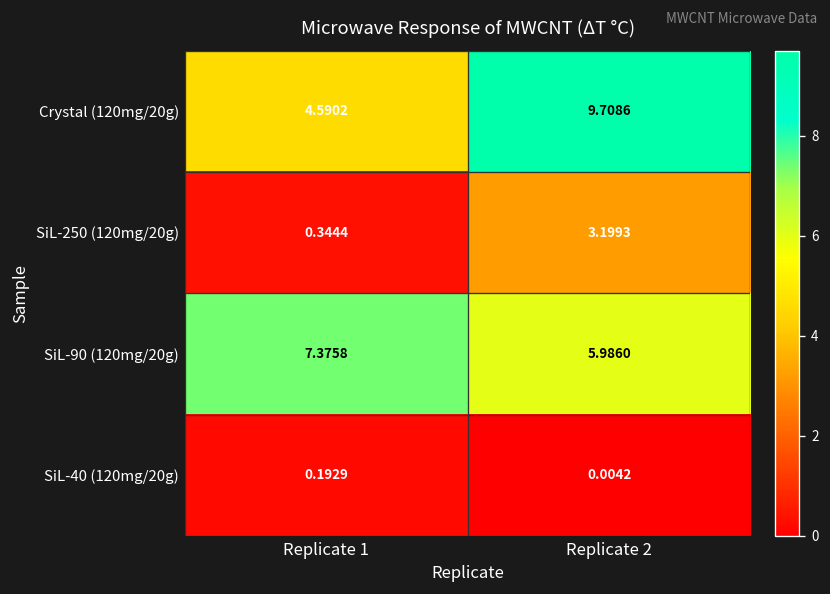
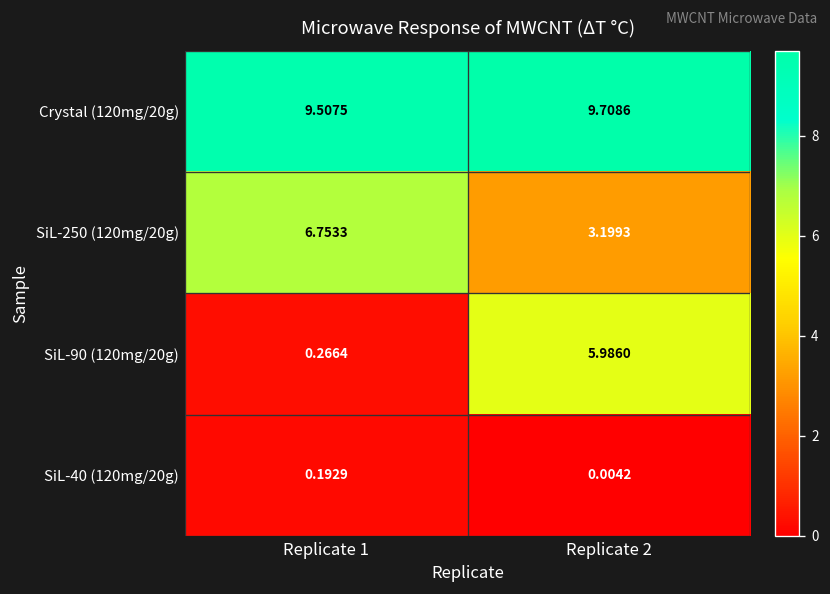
  {
    "Crystal (120mg/20g)": {
-     "Replicate 1": 4.5902,
+     "Replicate 1": 9.5075,
      "Replicate 2": 9.7086
    },
    "SiL-250 (120mg/20g)": {
-     "Replicate 1": 0.3444,
+     "Replicate 1": 6.7533,
      "Replicate 2": 3.1993
    },
    "SiL-90 (120mg/20g)": {
-     "Replicate 1": 7.3758,
+     "Replicate 1": 0.2664,
      "Replicate 2": 5.9860
    },
    "SiL-40 (120mg/20g)": {
      "Replicate 1": 0.1929,
      "Replicate 2": 0.0042
    }
  }
